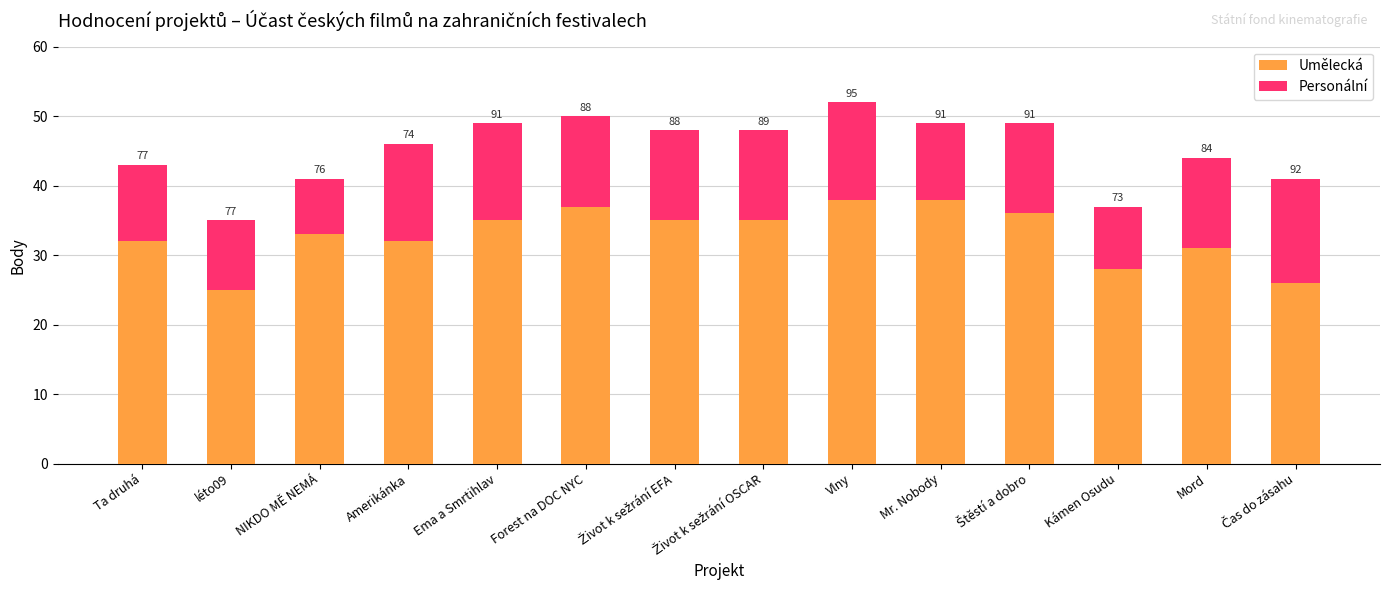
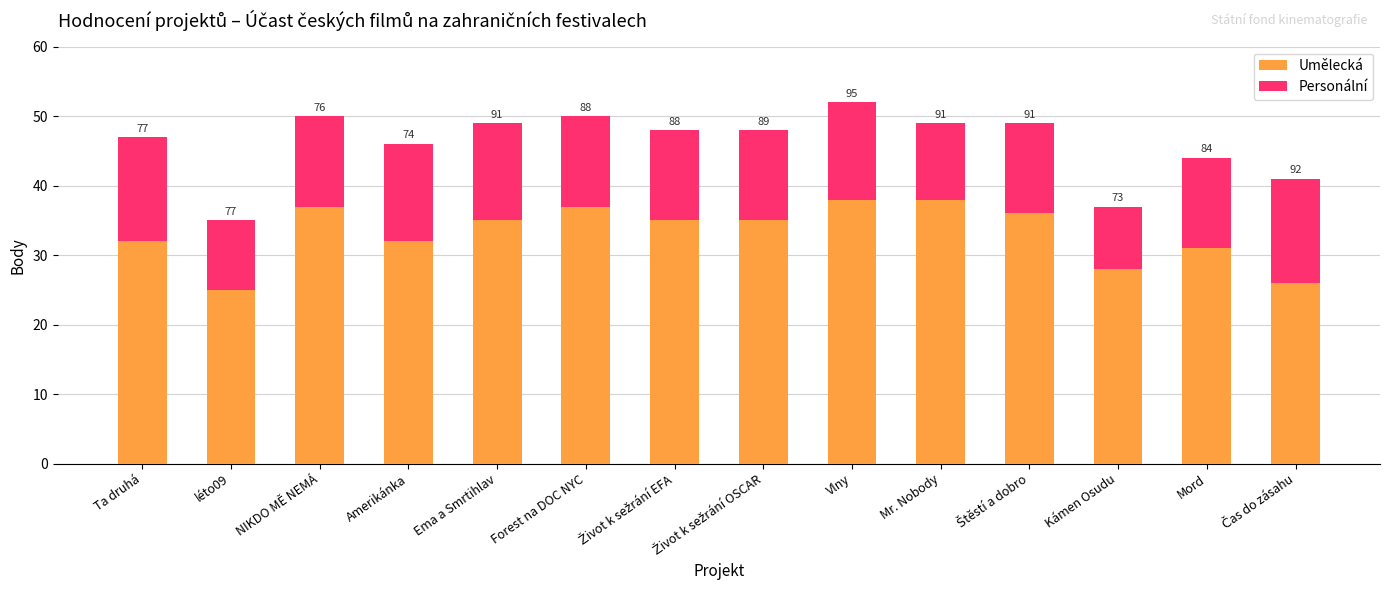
  {
    "Umělecká": {
      "Ta druhá": 32,
      "léto09": 25,
-     "NIKDO MĚ NEMÁ": 33,
+     "NIKDO MĚ NEMÁ": 37,
      "Amerikánka": 32,
      "Ema a Smrtihlav": 35,
      "Forest na DOC NYC": 37,
      "Život k sežrání EFA": 35,
      "Život k sežrání OSCAR": 35,
      "Vlny": 38,
      "Mr. Nobody": 38,
      "Štěstí a dobro": 36,
      "Kámen Osudu": 28,
      "Mord": 31,
      "Čas do zásahu": 26
    },
    "Personální": {
-     "Ta druhá": 11,
-     "NIKDO MĚ NEMÁ": 8
+     "Ta druhá": 15,
+     "NIKDO MĚ NEMÁ": 13
    }
  }
